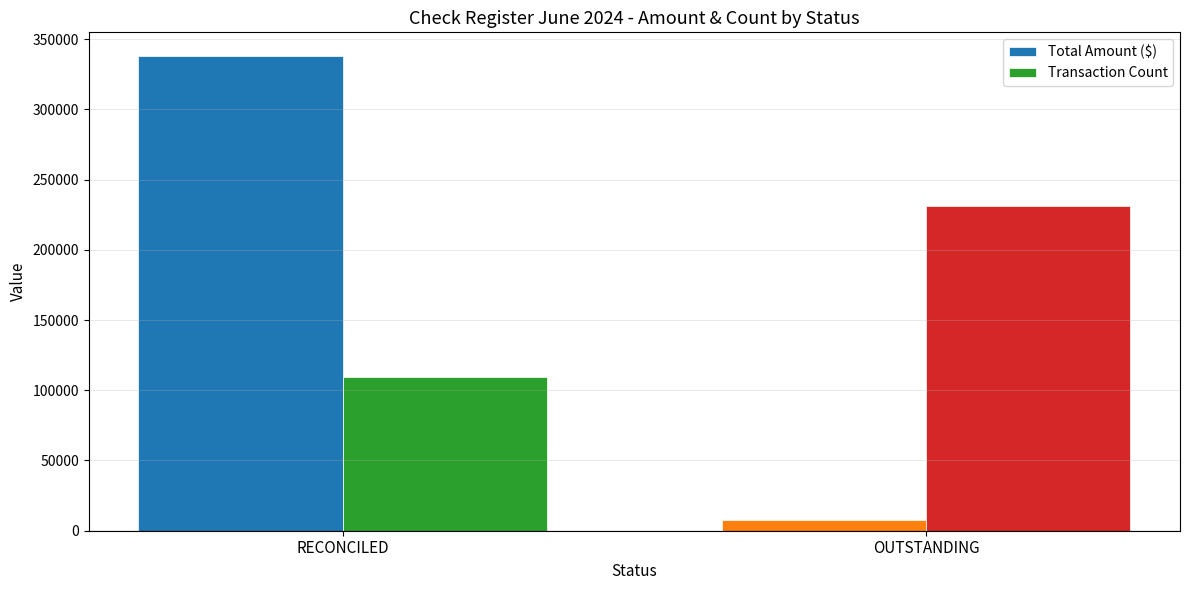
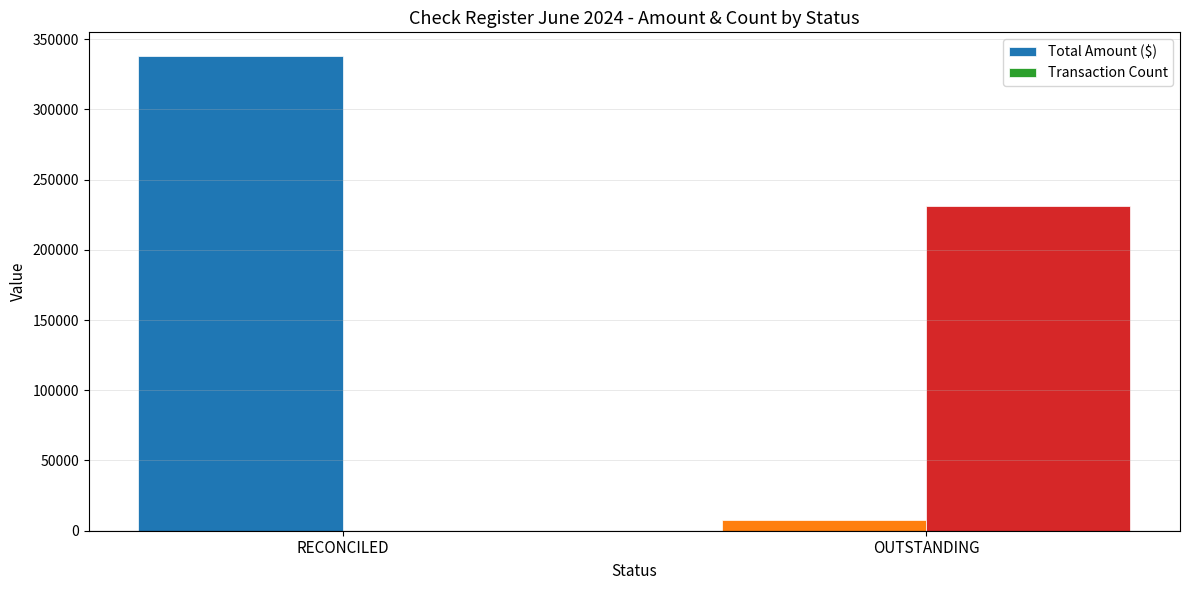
  {
    "Total Amount ($)": {
      "RECONCILED": 338000,
      "OUTSTANDING": 8000
    },
    "Transaction Count": {
-     "RECONCILED": 109000,
+     "RECONCILED": 0,
      "OUTSTANDING": 231000
    }
  }
